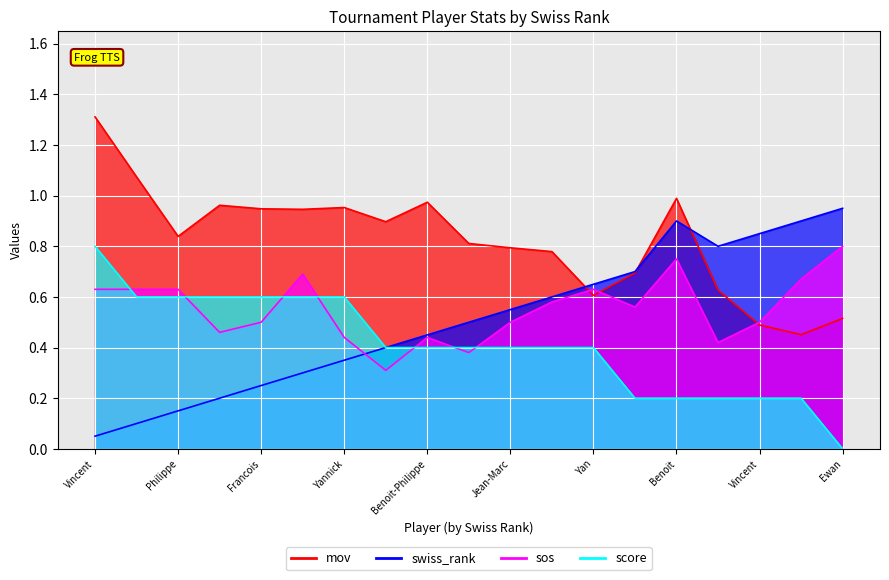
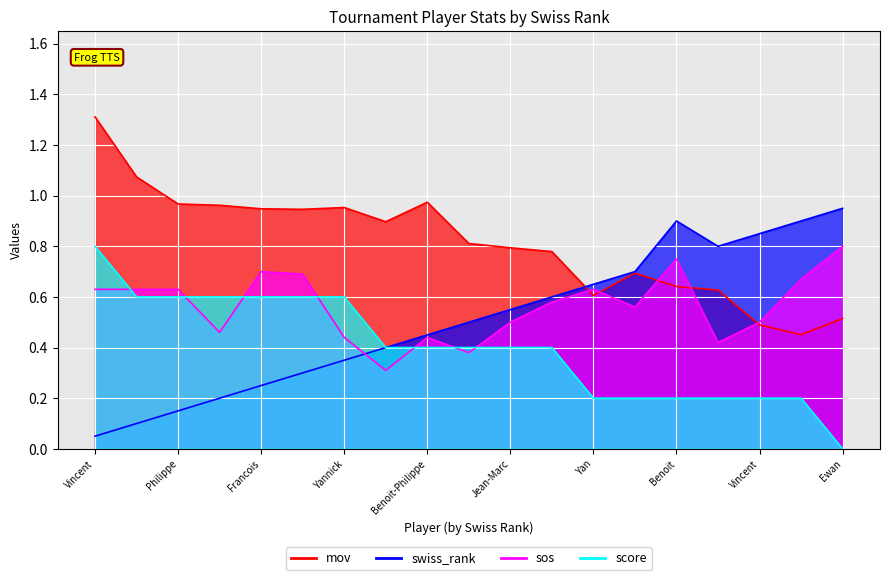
  {
    "mov": {
-     "Philippe": 0.84,
+     "Philippe": 0.97,
      "Francois": 0.95,
      "Yannick": 0.95,
      "Benoit-Philippe": 0.97,
      "Jean-Marc": 0.79,
      "Yan": 0.61,
-     "Benoit": 0.99,
+     "Benoit": 0.64,
      "Ewan": 0.52
    },
    "swiss_rank": {
      "Philippe": 0.15,
      "Francois": 0.25,
      "Yannick": 0.35,
      "Jean-Marc": 0.55,
      "Yan": 0.65,
      "Benoit": 0.90,
      "Ewan": 0.95
    },
    "sos": {
      "Philippe": 0.63,
-     "Francois": 0.5,
+     "Francois": 0.7,
      "Yannick": 0.44,
      "Jean-Marc": 0.5,
      "Yan": 0.63,
      "Benoit": 0.75,
      "Ewan": 0.8
    },
    "score": {
      "Philippe": 0.60,
      "Francois": 0.60,
      "Yannick": 0.60,
      "Benoit-Philippe": 0.40,
      "Jean-Marc": 0.40,
-     "Yan": 0.40,
+     "Yan": 0.20,
      "Benoit": 0.20,
      "Ewan": 0.00
    }
  }
